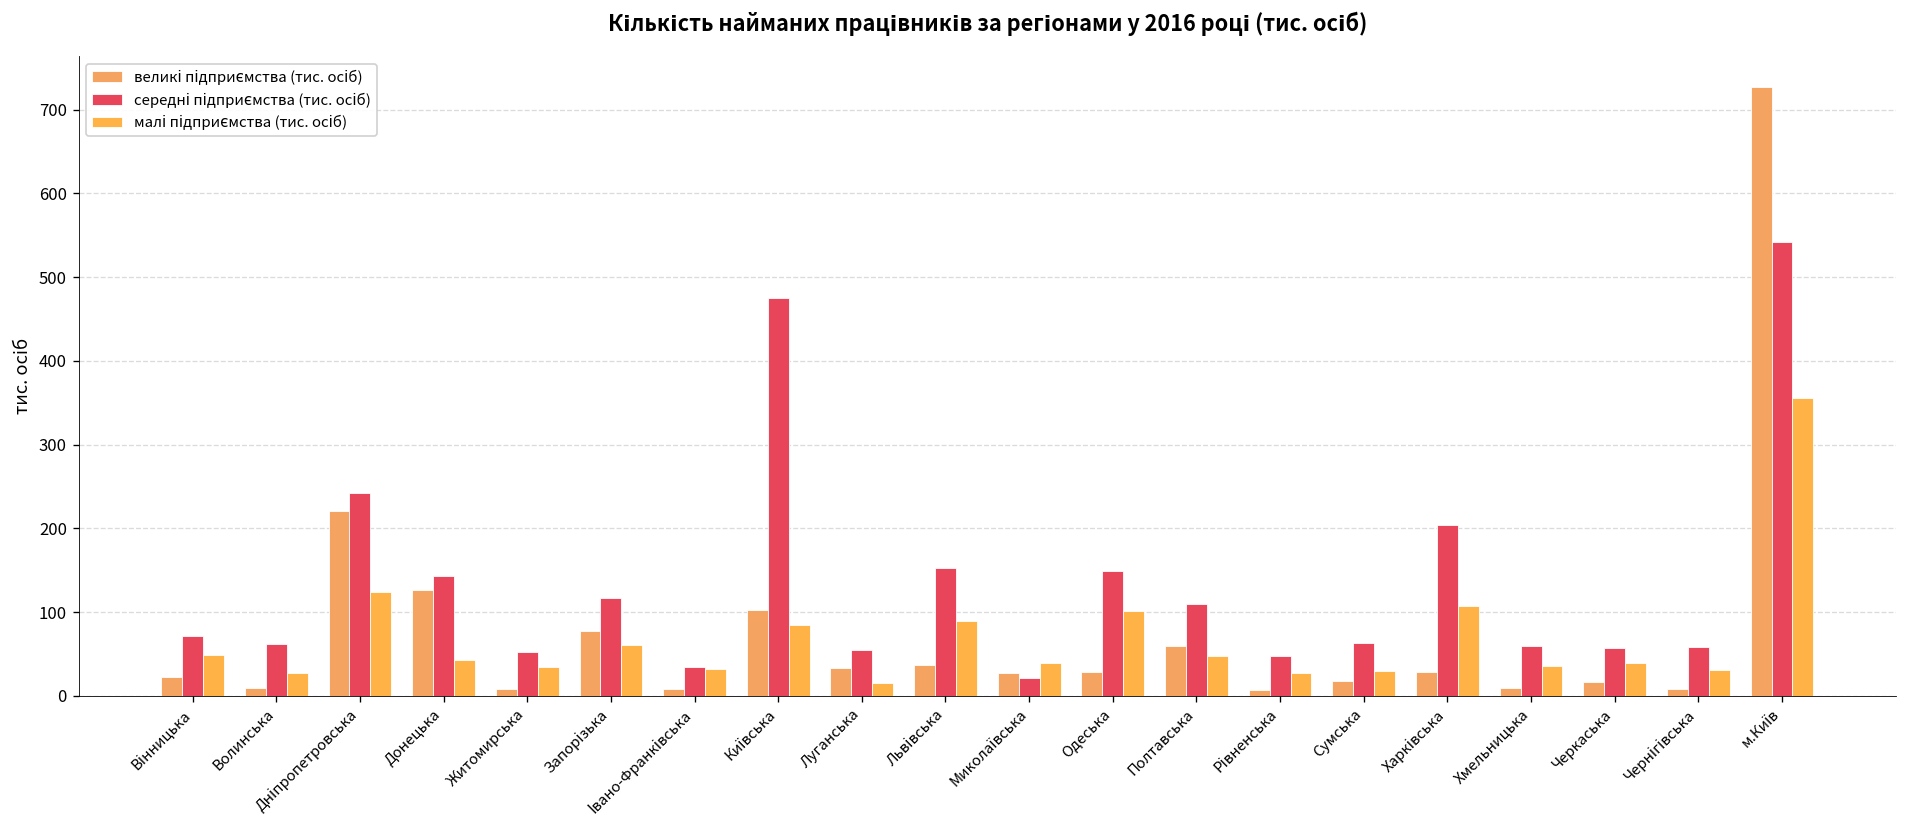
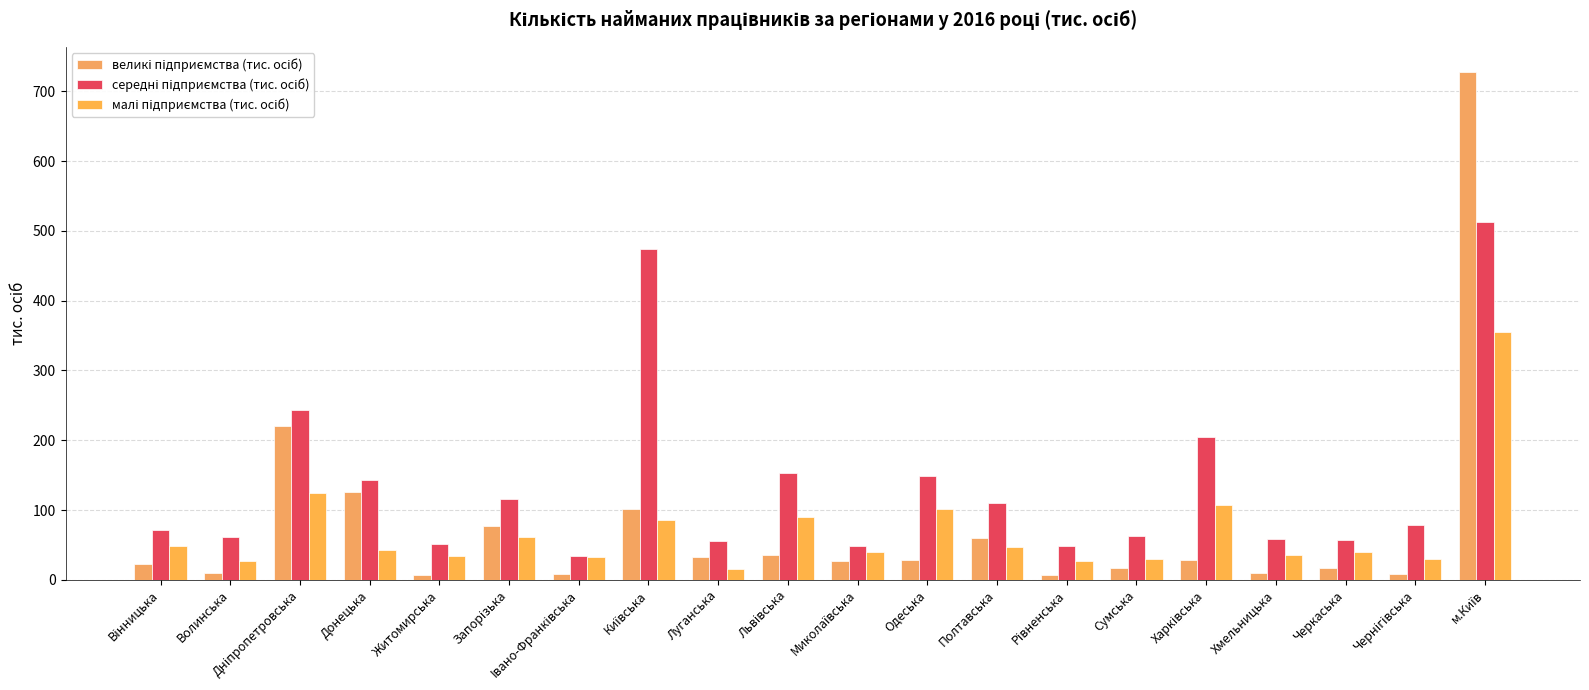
  {
    "середні підприємства (тис. осіб)": {
      "Вінницька": 70,
      "Волинська": 60,
      "Дніпропетровська": 240,
      "Донецька": 140,
      "Житомирська": 50,
      "Запорізька": 120,
      "Івано-Франківська": 30,
      "Київська": 470,
      "Луганська": 50,
      "Львівська": 150,
-     "Миколаївська": 20,
+     "Миколаївська": 50,
      "Одеська": 150,
      "Полтавська": 110,
      "Рівненська": 50,
      "Сумська": 60,
      "Харківська": 200,
      "Хмельницька": 60,
      "Черкаська": 60,
-     "Чернігівська": 60,
-     "м.Київ": 540
+     "Чернігівська": 80,
+     "м.Київ": 510
    }
  }
